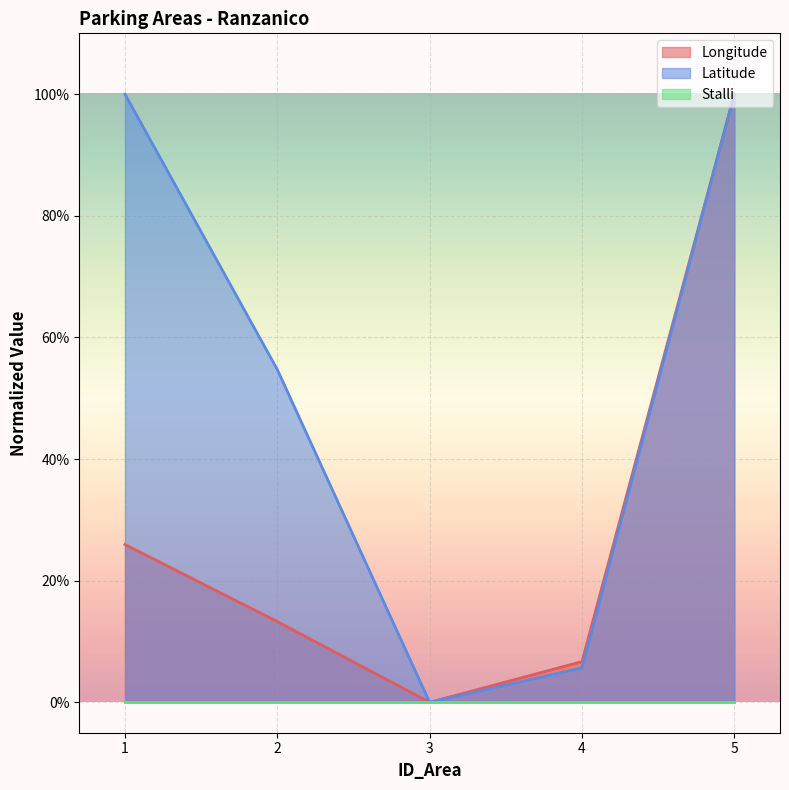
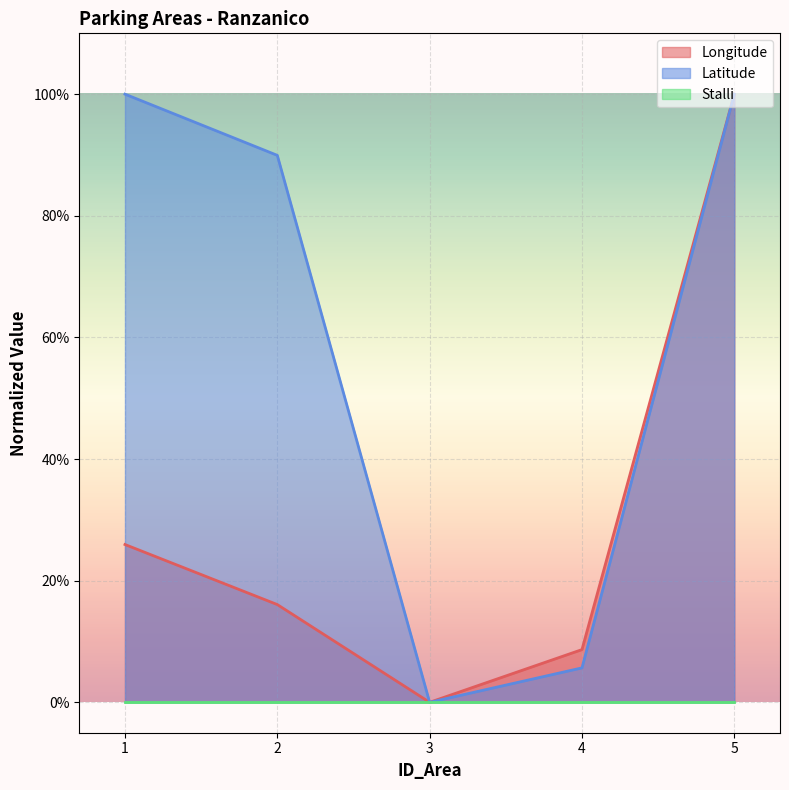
  {
    "Longitude": {
      "1": "26%",
-     "2": "13%",
-     "4": "7%"
+     "2": "16%",
+     "4": "9%"
    },
    "Latitude": {
      "1": "100%",
-     "2": "55%",
+     "2": "90%",
      "4": "6%"
    },
    "Stalli": {
      "1": "0%",
      "2": "0%",
      "4": "0%",
      "5": "0%"
    }
  }
